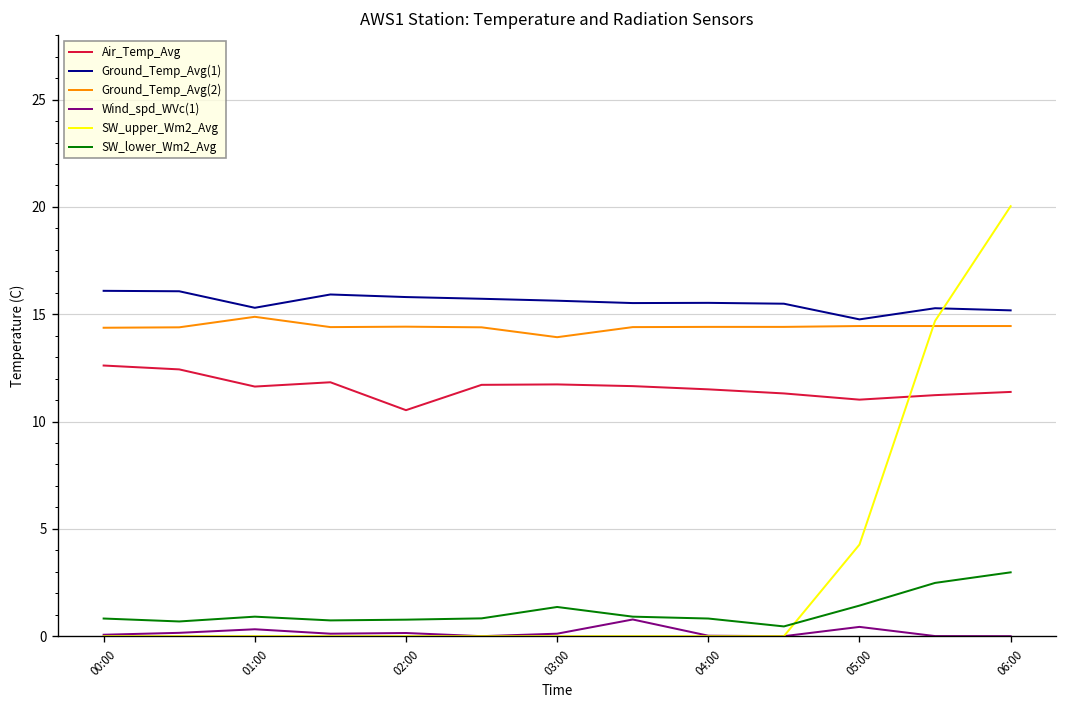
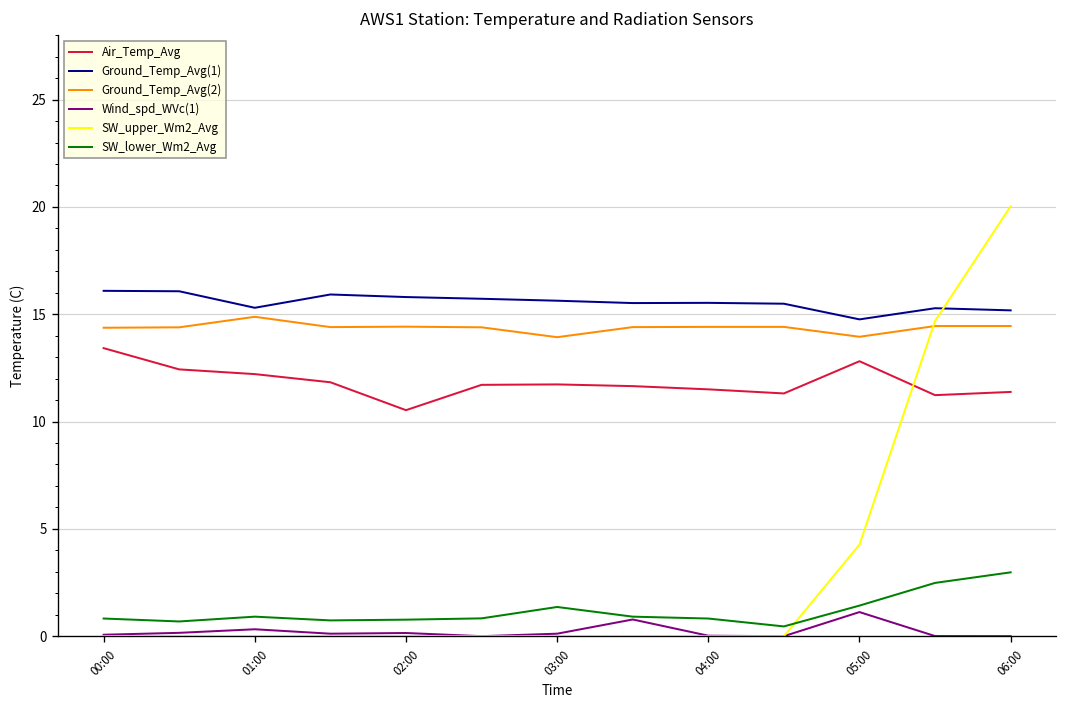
  {
    "Air_Temp_Avg": {
-     "00:00": 12.6,
-     "01:00": 11.6,
+     "00:00": 13.4,
+     "01:00": 12.2,
      "02:00": 10.5,
      "03:00": 11.7,
      "04:00": 11.5,
-     "05:00": 11.0,
+     "05:00": 12.8,
      "06:00": 11.4
    },
    "Ground_Temp_Avg(1)": {
      "00:00": 16.1,
      "01:00": 15.3,
      "02:00": 15.8,
      "03:00": 15.6,
      "04:00": 15.5,
      "05:00": 14.8,
      "06:00": 15.2
    },
    "Ground_Temp_Avg(2)": {
      "00:00": 14.4,
      "01:00": 14.9,
      "02:00": 14.4,
      "03:00": 13.9,
      "04:00": 14.4,
-     "05:00": 14.5,
+     "05:00": 14.0,
      "06:00": 14.5
    },
    "Wind_spd_WVc(1)": {
      "01:00": 0.3,
      "02:00": 0.1,
-     "05:00": 0.4,
+     "05:00": 1.1,
      "06:00": 0.0
    },
    "SW_upper_Wm2_Avg": {
      "01:00": 0.0,
      "02:00": 0.0,
      "05:00": 4.3,
      "06:00": 20.0
    },
    "SW_lower_Wm2_Avg": {
      "00:00": 0.8,
      "01:00": 0.9,
      "02:00": 0.8,
      "03:00": 1.4,
      "04:00": 0.8,
      "05:00": 1.4,
      "06:00": 3.0
    }
  }
